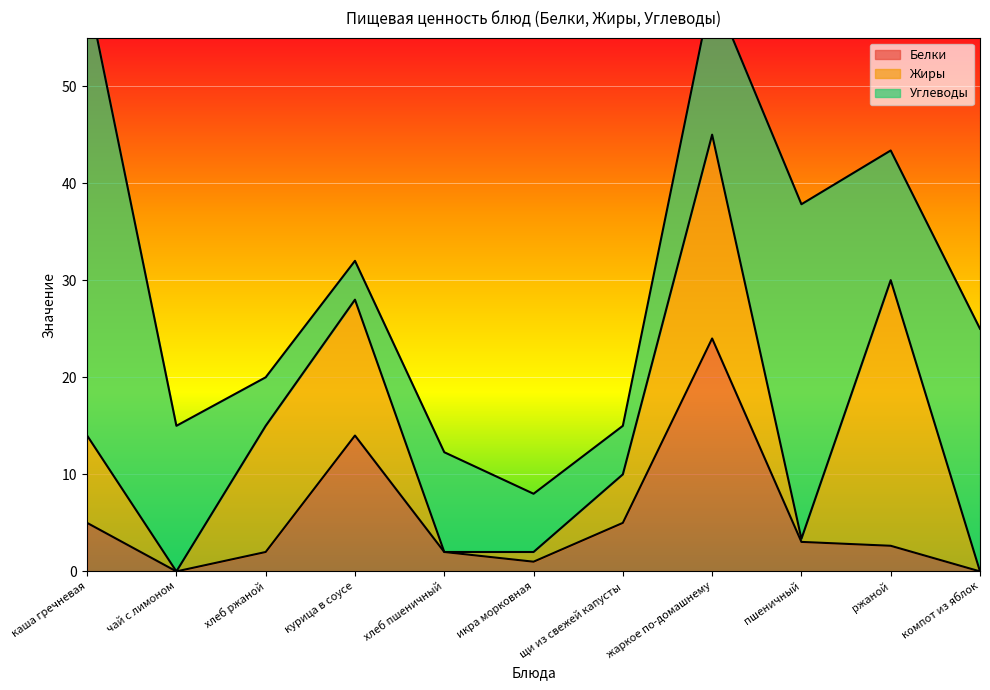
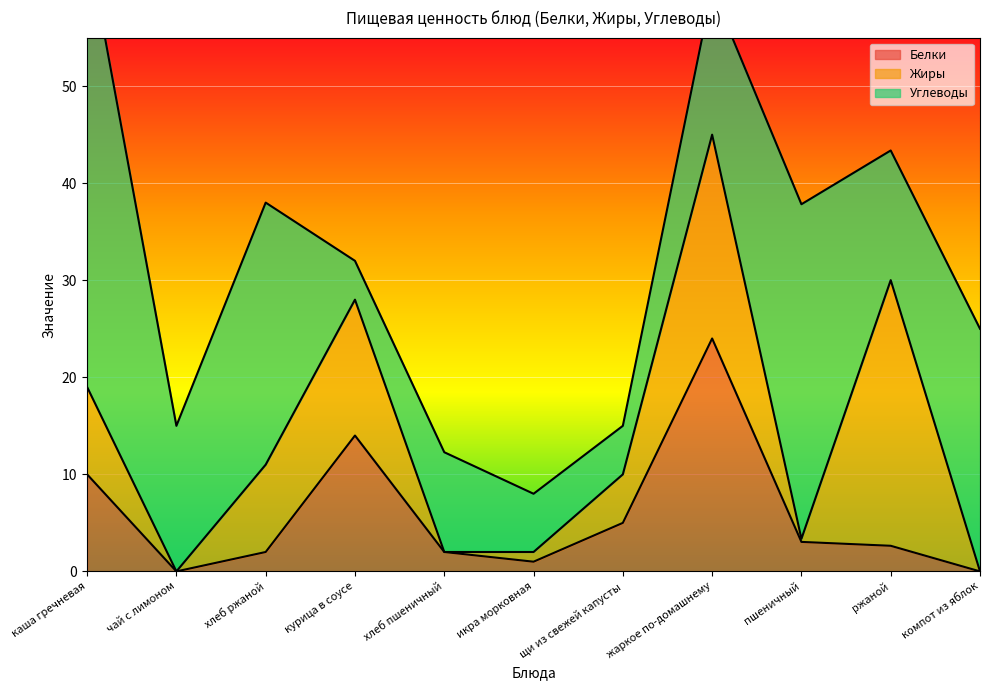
  {
    "Белки": {
-     "каша гречневая": 5,
+     "каша гречневая": 10,
      "хлеб ржаной": 2,
      "курица в соусе": 14,
      "икра морковная": 1,
      "щи из свежей капусты": 5,
      "жаркое по-домашнему": 24,
      "пшеничный": 3,
      "ржаной": 3
    },
    "Жиры": {
      "каша гречневая": 9,
-     "хлеб ржаной": 13,
+     "хлеб ржаной": 9,
      "курица в соусе": 14,
      "икра морковная": 1,
      "щи из свежей капусты": 5,
      "жаркое по-домашнему": 21,
      "пшеничный": 0,
      "ржаной": 27
    },
    "Углеводы": {
      "чай с лимоном": 15,
-     "хлеб ржаной": 5,
+     "хлеб ржаной": 27,
      "курица в соусе": 4,
      "хлеб пшеничный": 10,
      "икра морковная": 6,
      "щи из свежей капусты": 5,
      "пшеничный": 34,
      "ржаной": 13,
      "компот из яблок": 25
    }
  }
